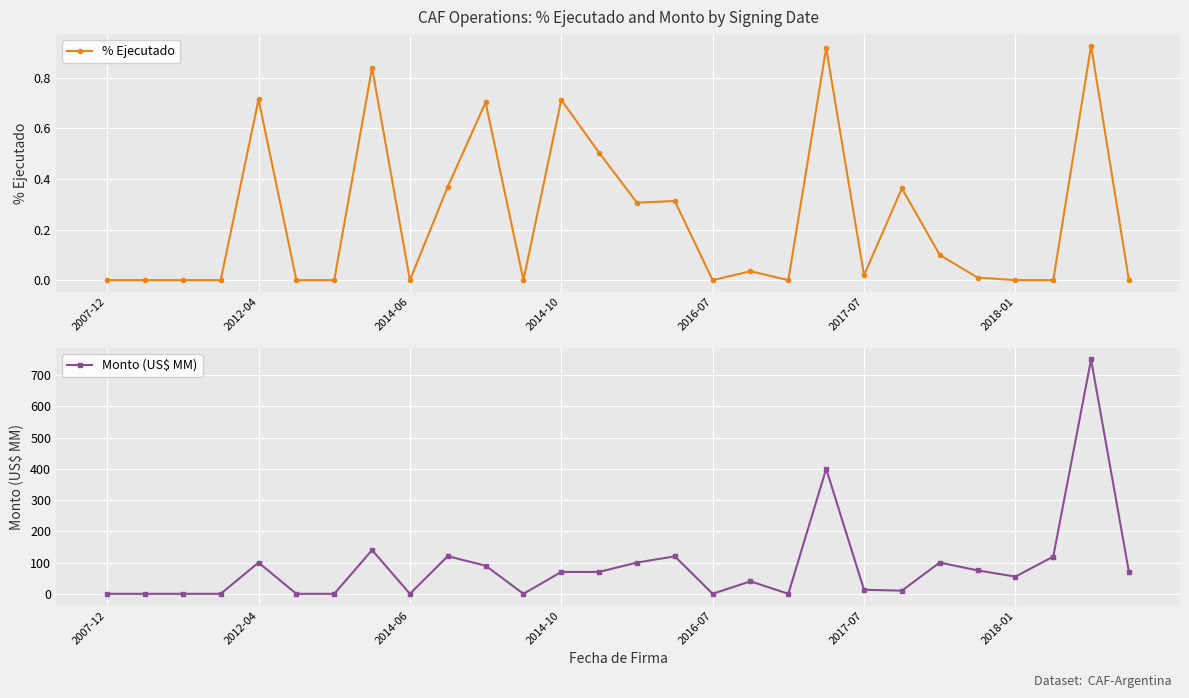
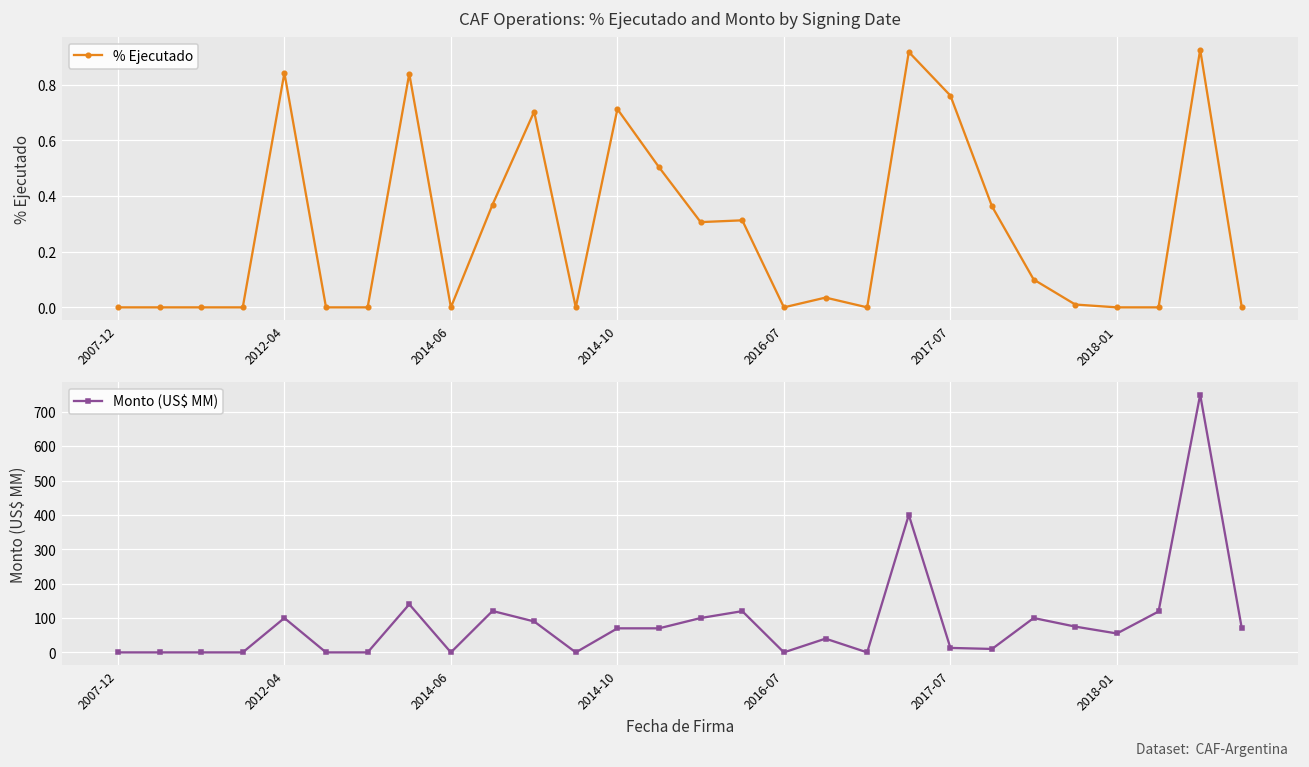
  {
    "CAF Operations: % Ejecutado and Monto by Signing Date": {
      "2007-12": 0.00,
-     "2012-04": 0.71,
+     "2012-04": 0.84,
      "2014-06": 0.00,
      "2014-10": 0.71,
      "2016-07": 0.00,
-     "2017-07": 0.02,
+     "2017-07": 0.76,
      "2018-01": 0.00
    }
  }
